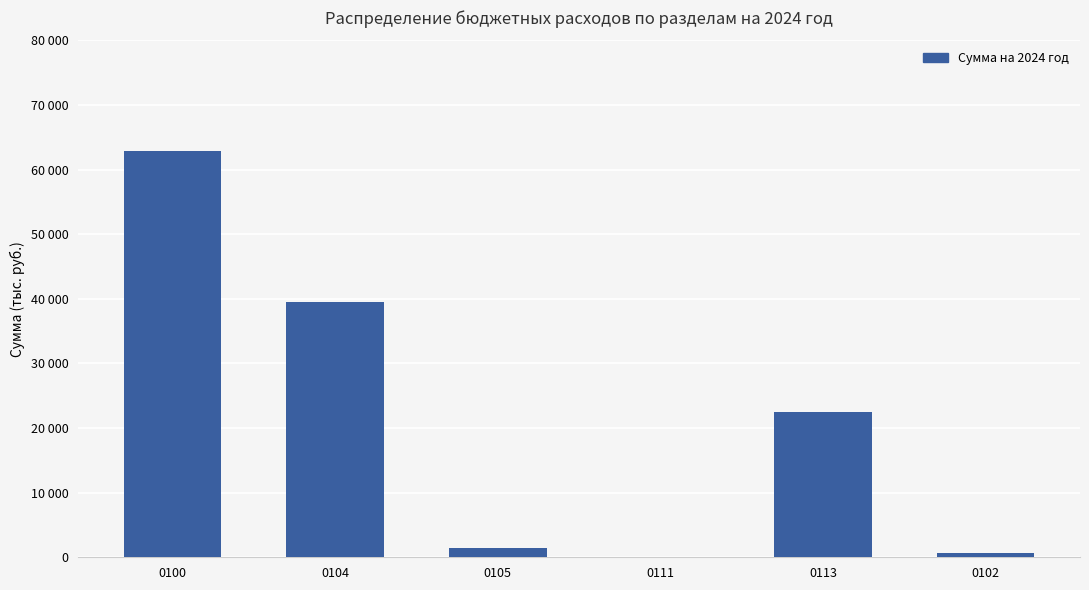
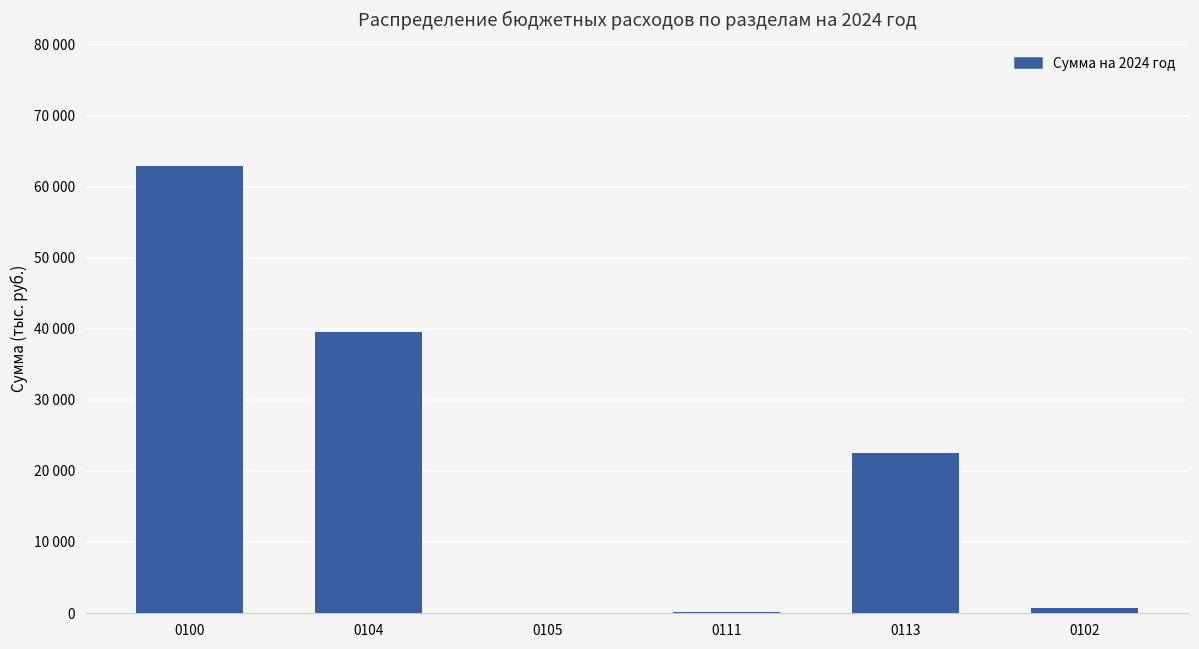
  {
    "0100": 63000,
    "0104": 40000,
-   "0105": 1000,
+   "0105": 0,
    "0113": 22000,
    "0102": 1000
  }
